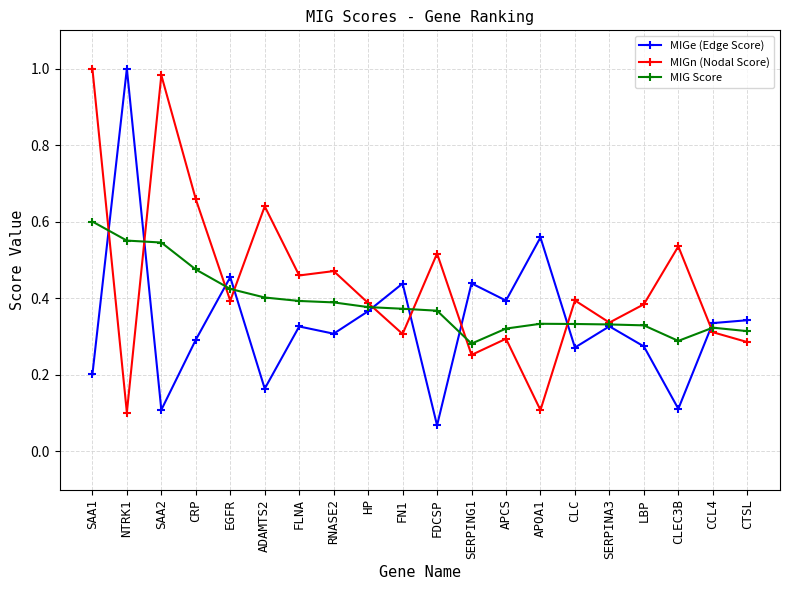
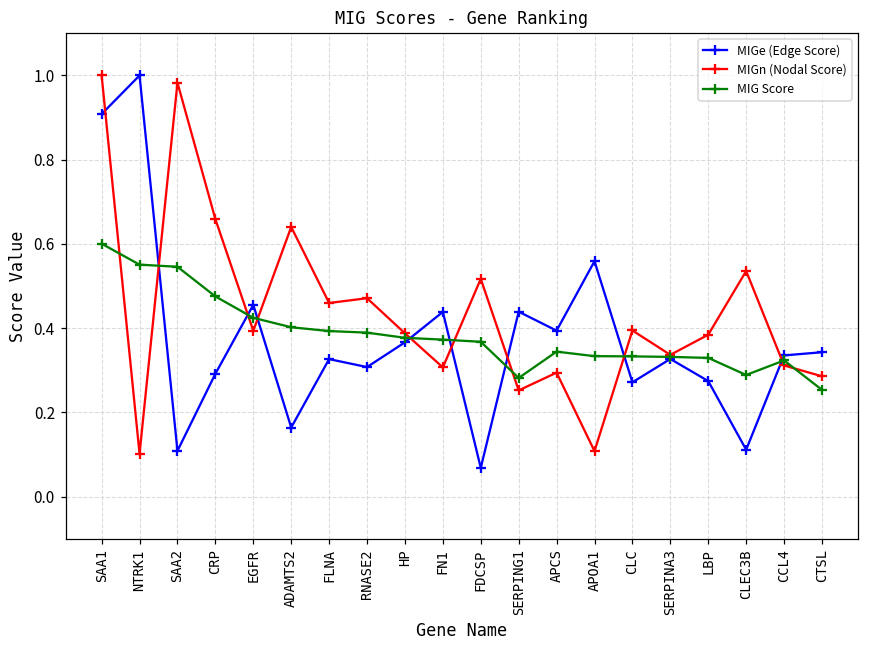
  {
    "MIGe (Edge Score)": {
-     "SAA1": 0.20,
+     "SAA1": 0.91,
      "NTRK1": 1.00,
      "SAA2": 0.11,
      "CRP": 0.29,
      "EGFR": 0.46,
      "ADAMTS2": 0.16,
      "FLNA": 0.33,
      "RNASE2": 0.31,
      "HP": 0.37,
      "FN1": 0.44,
      "FDCSP": 0.07,
      "SERPING1": 0.44,
      "APCS": 0.39,
      "APOA1": 0.56,
      "CLC": 0.27,
      "LBP": 0.27,
      "CLEC3B": 0.11,
      "CCL4": 0.34,
      "CTSL": 0.34
    },
    "MIGn (Nodal Score)": {
      "SAA1": 1.00,
      "NTRK1": 0.10,
      "SAA2": 0.98,
      "CRP": 0.66,
      "EGFR": 0.39,
      "ADAMTS2": 0.64,
      "FLNA": 0.46,
      "RNASE2": 0.47,
      "HP": 0.39,
      "FN1": 0.31,
      "FDCSP": 0.52,
      "SERPING1": 0.25,
      "APCS": 0.29,
      "APOA1": 0.11,
      "CLC": 0.39,
      "LBP": 0.38,
      "CLEC3B": 0.54,
      "CCL4": 0.31,
      "CTSL": 0.29
    },
    "MIG Score": {
      "SAA1": 0.60,
      "NTRK1": 0.55,
      "SAA2": 0.55,
      "CRP": 0.48,
      "EGFR": 0.42,
      "ADAMTS2": 0.40,
      "FLNA": 0.39,
      "RNASE2": 0.39,
      "HP": 0.38,
      "FN1": 0.37,
      "FDCSP": 0.37,
      "SERPING1": 0.28,
-     "APCS": 0.32,
+     "APCS": 0.34,
      "APOA1": 0.33,
      "CLC": 0.33,
      "LBP": 0.33,
      "CLEC3B": 0.29,
      "CCL4": 0.32,
-     "CTSL": 0.31
+     "CTSL": 0.25
    }
  }
